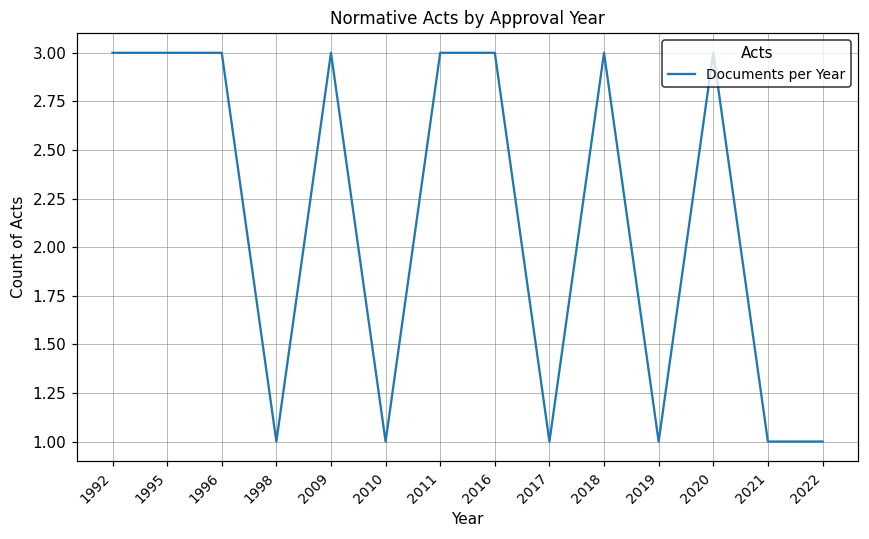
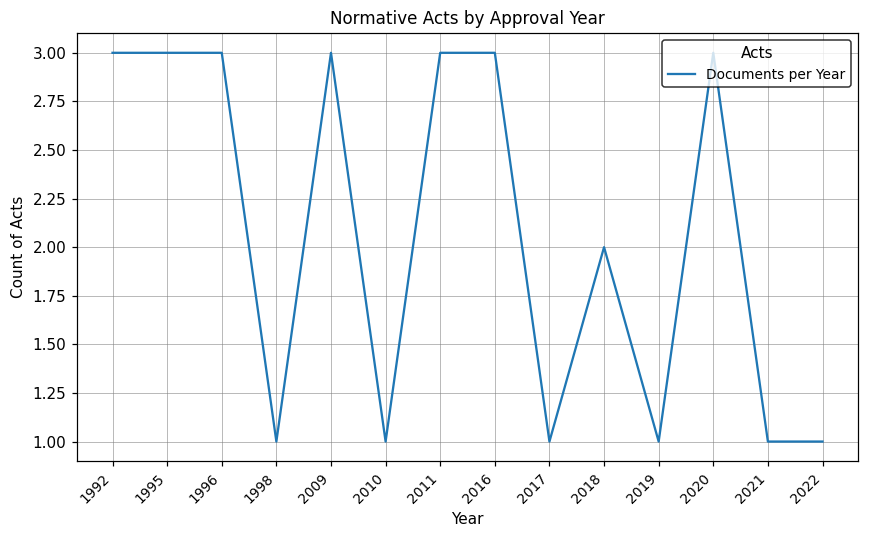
  {
    "1992": 3,
    "1995": 3,
    "1996": 3,
    "1998": 1,
    "2009": 3,
    "2010": 1,
    "2011": 3,
    "2016": 3,
    "2017": 1,
-   "2018": 3,
+   "2018": 2,
    "2019": 1,
    "2021": 1,
    "2022": 1
  }
